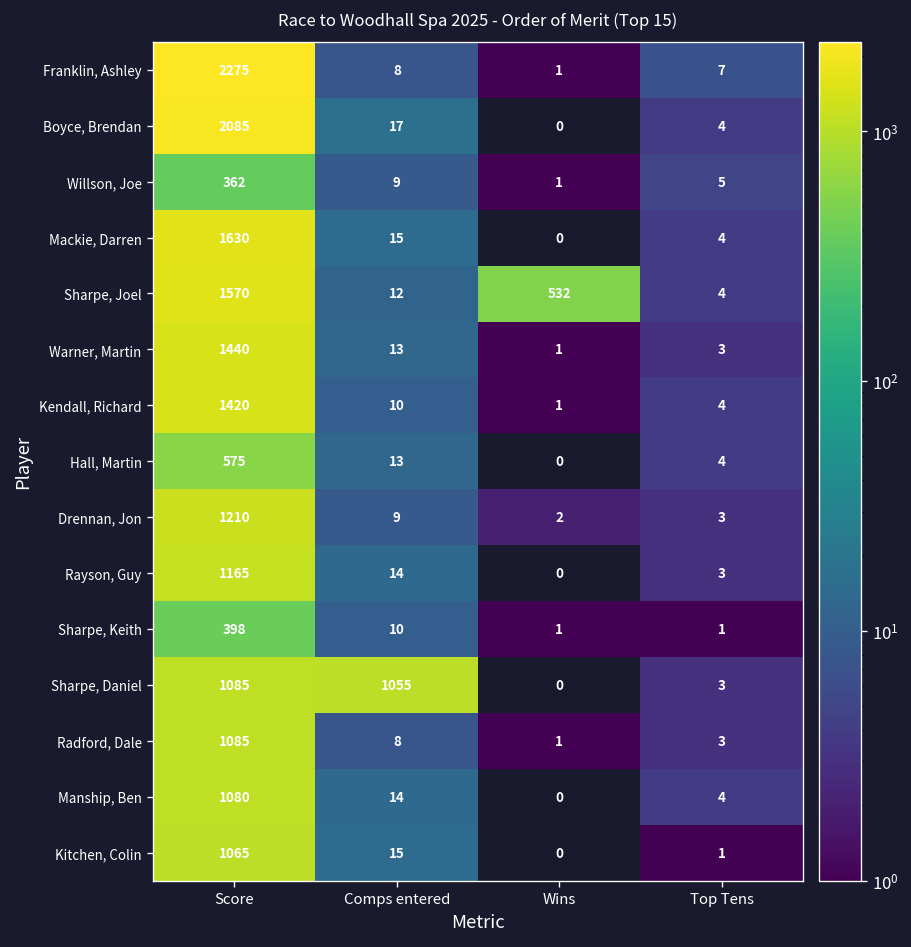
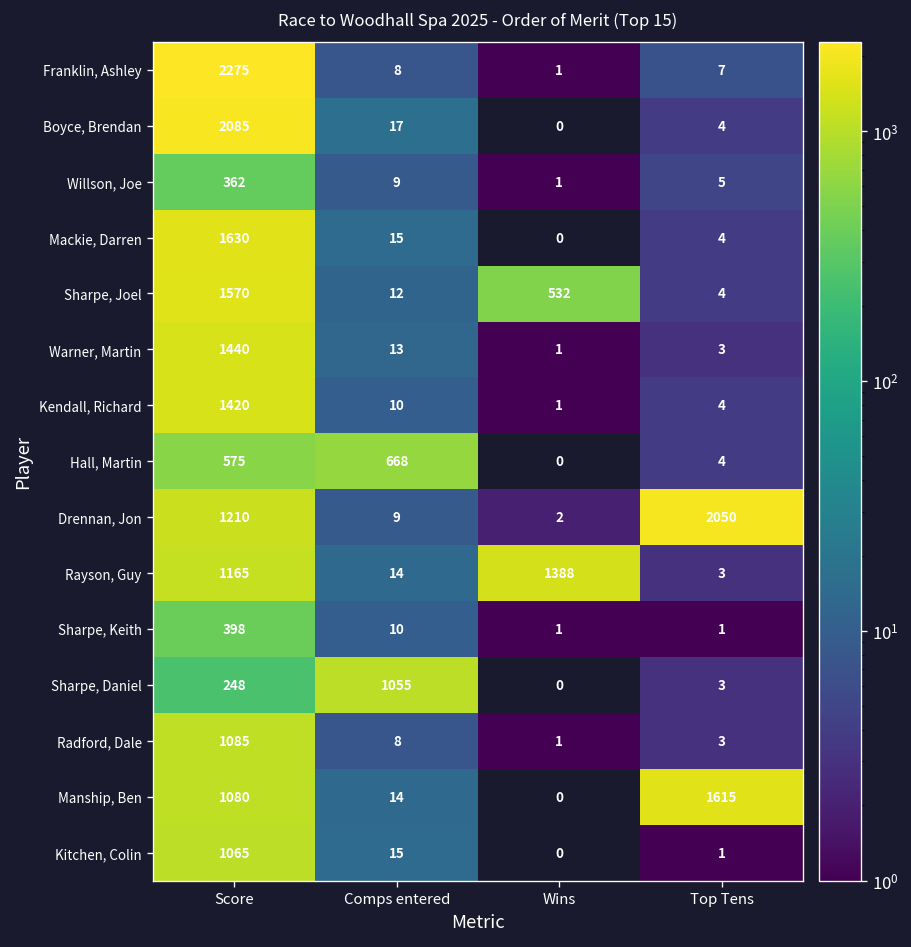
  {
    "Franklin, Ashley": {
      "Score": 2275,
      "Comps entered": 8,
      "Wins": 1,
      "Top Tens": 7
    },
    "Boyce, Brendan": {
      "Score": 2085,
      "Comps entered": 17,
      "Wins": 0,
      "Top Tens": 4
    },
    "Willson, Joe": {
      "Score": 362,
      "Comps entered": 9,
      "Wins": 1,
      "Top Tens": 5
    },
    "Mackie, Darren": {
      "Score": 1630,
      "Comps entered": 15,
      "Wins": 0,
      "Top Tens": 4
    },
    "Sharpe, Joel": {
      "Score": 1570,
      "Comps entered": 12,
      "Wins": 532,
      "Top Tens": 4
    },
    "Warner, Martin": {
      "Score": 1440,
      "Comps entered": 13,
      "Wins": 1,
      "Top Tens": 3
    },
    "Kendall, Richard": {
      "Score": 1420,
      "Comps entered": 10,
      "Wins": 1,
      "Top Tens": 4
    },
    "Hall, Martin": {
      "Score": 575,
-     "Comps entered": 13,
+     "Comps entered": 668,
      "Wins": 0,
      "Top Tens": 4
    },
    "Drennan, Jon": {
      "Score": 1210,
      "Comps entered": 9,
      "Wins": 2,
-     "Top Tens": 3
+     "Top Tens": 2050
    },
    "Rayson, Guy": {
      "Score": 1165,
      "Comps entered": 14,
-     "Wins": 0,
+     "Wins": 1388,
      "Top Tens": 3
    },
    "Sharpe, Keith": {
      "Score": 398,
      "Comps entered": 10,
      "Wins": 1,
      "Top Tens": 1
    },
    "Sharpe, Daniel": {
-     "Score": 1085,
+     "Score": 248,
      "Comps entered": 1055,
      "Wins": 0,
      "Top Tens": 3
    },
    "Radford, Dale": {
      "Score": 1085,
      "Comps entered": 8,
      "Wins": 1,
      "Top Tens": 3
    },
    "Manship, Ben": {
      "Score": 1080,
      "Comps entered": 14,
      "Wins": 0,
-     "Top Tens": 4
+     "Top Tens": 1615
    },
    "Kitchen, Colin": {
      "Score": 1065,
      "Comps entered": 15,
      "Wins": 0,
      "Top Tens": 1
    }
  }
